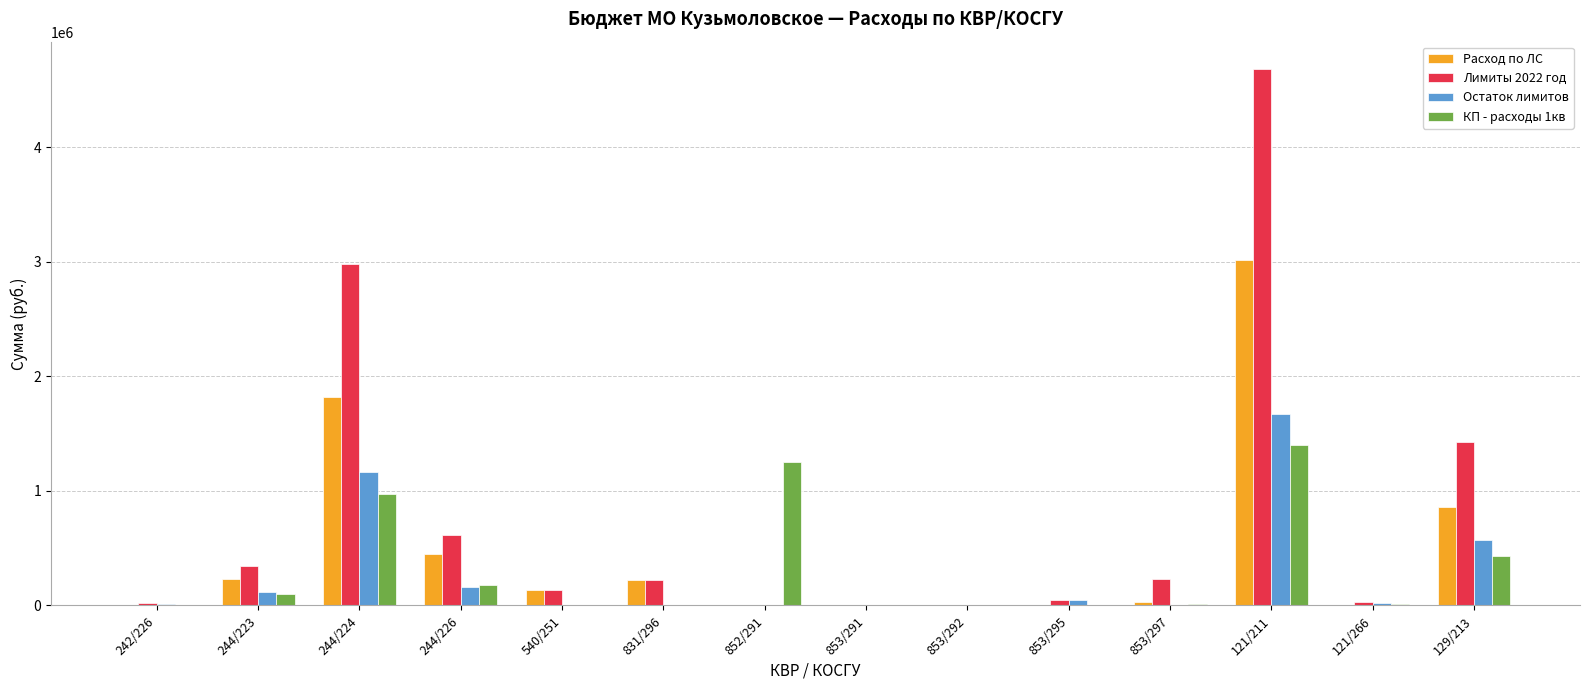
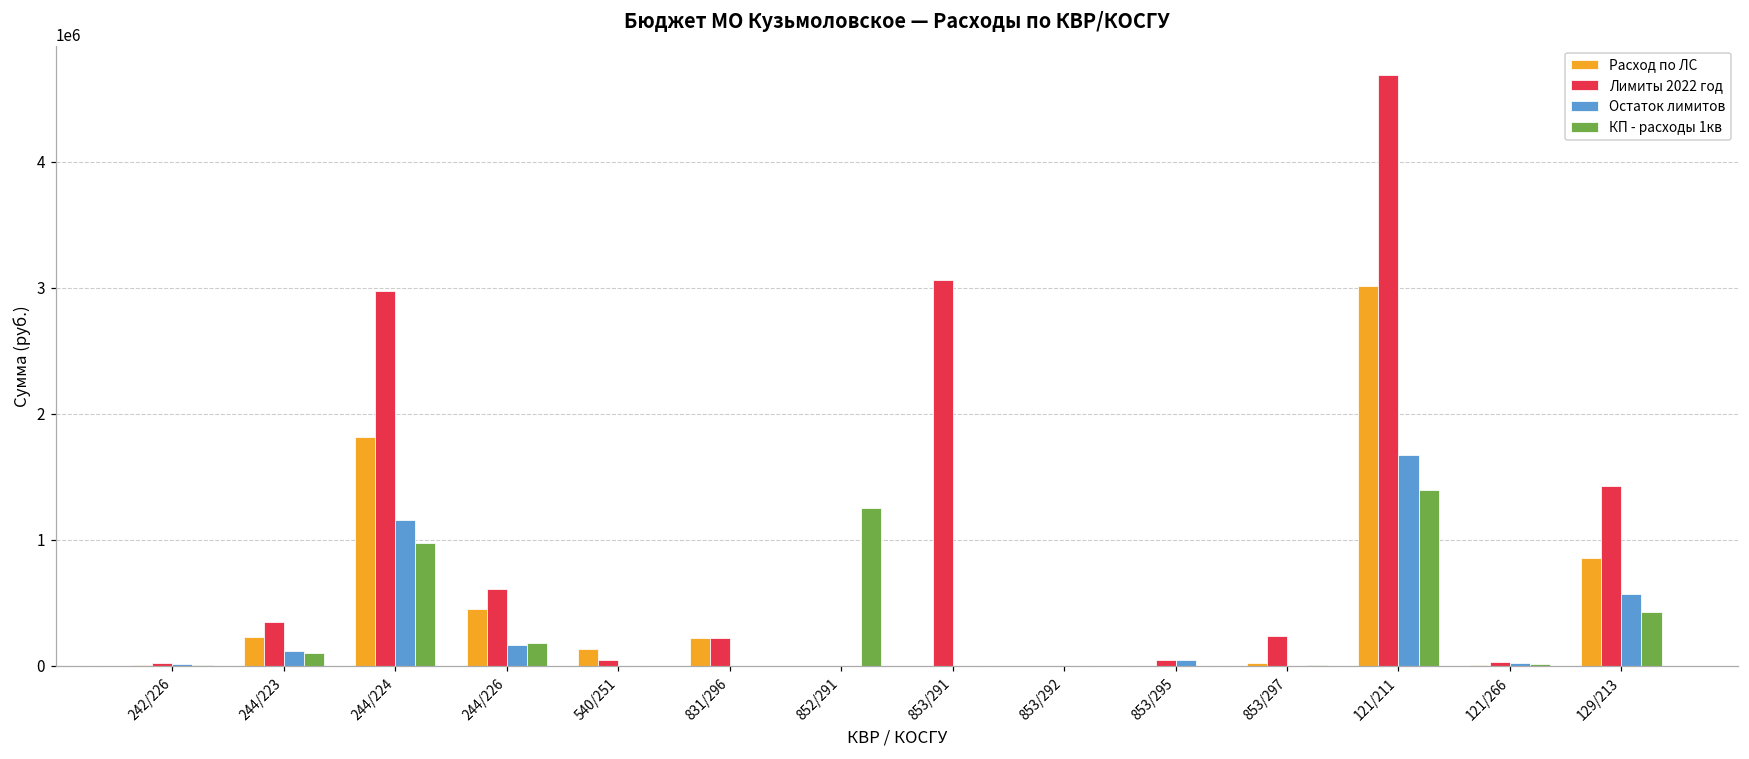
  {
    "Расход по ЛС": {
      "244/223": 230000,
      "244/224": 1820000,
      "244/226": 450000,
      "540/251": 130000,
      "831/296": 220000,
      "852/291": 0,
      "853/295": 0,
      "853/297": 30000,
      "121/211": 3010000,
      "129/213": 860000
    },
    "Лимиты 2022 год": {
      "244/223": 350000,
      "244/224": 2980000,
      "244/226": 610000,
-     "540/251": 130000,
+     "540/251": 40000,
      "831/296": 220000,
-     "853/291": 0,
+     "853/291": 3070000,
      "853/295": 50000,
      "853/297": 230000,
      "121/211": 4690000,
      "121/266": 30000,
      "129/213": 1420000
    },
    "Остаток лимитов": {
      "244/223": 120000,
      "244/224": 1160000,
      "244/226": 160000,
      "540/251": 0,
      "831/296": 0,
      "853/291": 0,
      "853/292": 0,
      "853/295": 50000,
      "121/211": 1670000,
      "121/266": 20000,
      "129/213": 570000
    },
    "КП - расходы 1кв": {
      "244/223": 100000,
      "244/224": 980000,
      "244/226": 180000,
      "540/251": 0,
      "831/296": 0,
      "852/291": 1250000,
      "853/291": 0,
      "853/295": 0,
      "121/211": 1400000,
      "129/213": 430000
    }
  }
